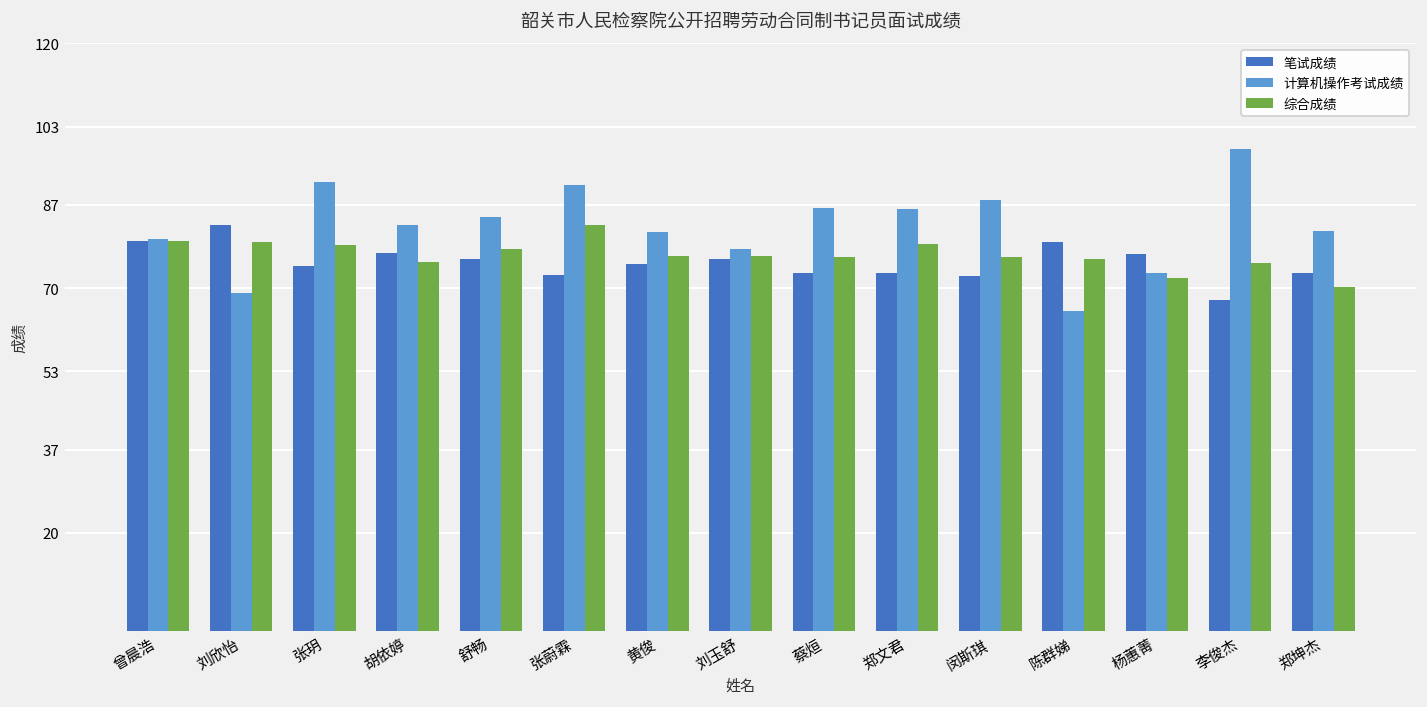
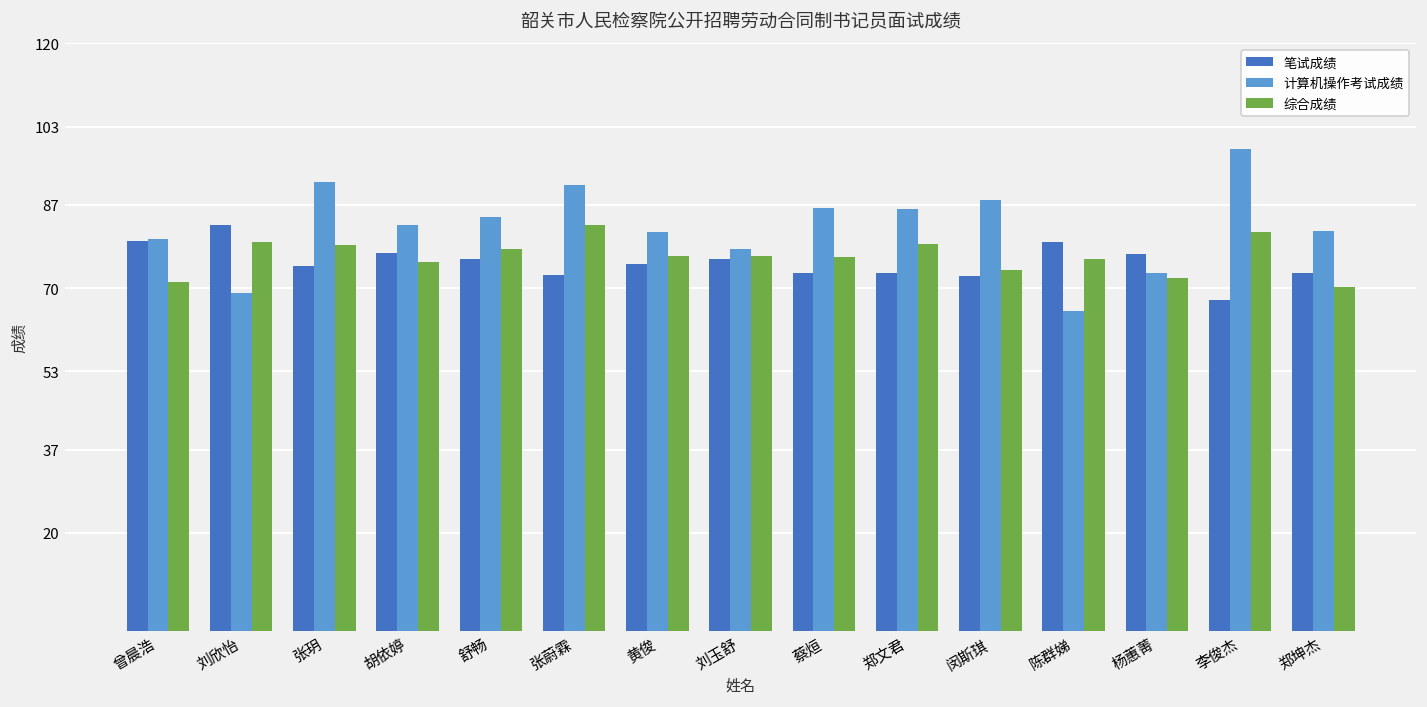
  {
    "综合成绩": {
-     "曾晨浩": 80,
+     "曾晨浩": 71,
      "刘欣怡": 79,
      "张玥": 79,
      "胡依婷": 75,
      "舒畅": 78,
      "张蔚霖": 83,
      "黄俊": 77,
      "刘玉舒": 76,
      "蔡烜": 76,
      "郑文君": 79,
-     "闵斯琪": 76,
+     "闵斯琪": 74,
      "陈群娣": 76,
      "杨蕙菁": 72,
-     "李俊杰": 75,
+     "李俊杰": 81,
      "郑坤杰": 70
    }
  }
